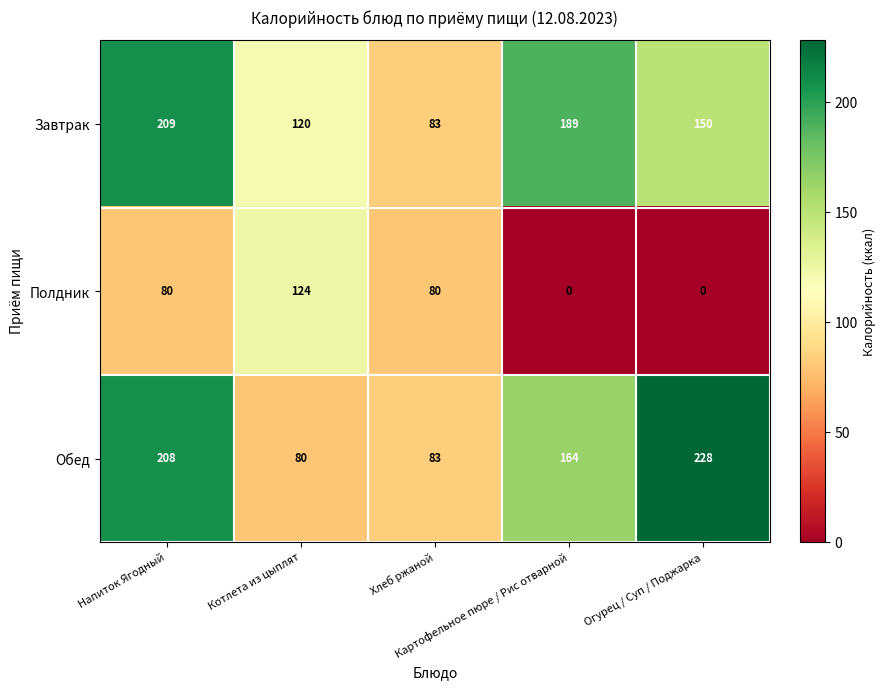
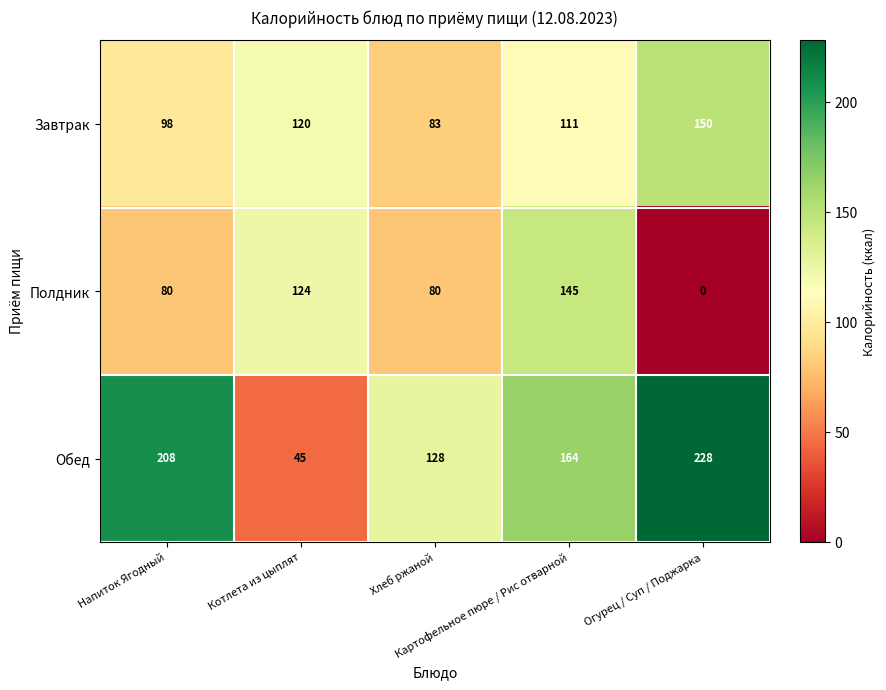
  {
    "Завтрак": {
-     "Напиток Ягодный": 209,
+     "Напиток Ягодный": 98,
      "Котлета из цыплят": 120,
      "Хлеб ржаной": 83,
-     "Картофельное пюре / Рис отварной": 189,
+     "Картофельное пюре / Рис отварной": 111,
      "Огурец / Суп / Поджарка": 150
    },
    "Полдник": {
      "Напиток Ягодный": 80,
      "Котлета из цыплят": 124,
      "Хлеб ржаной": 80,
-     "Картофельное пюре / Рис отварной": 0,
+     "Картофельное пюре / Рис отварной": 145,
      "Огурец / Суп / Поджарка": 0
    },
    "Обед": {
      "Напиток Ягодный": 208,
-     "Котлета из цыплят": 80,
-     "Хлеб ржаной": 83,
+     "Котлета из цыплят": 45,
+     "Хлеб ржаной": 128,
      "Картофельное пюре / Рис отварной": 164,
      "Огурец / Суп / Поджарка": 228
    }
  }
